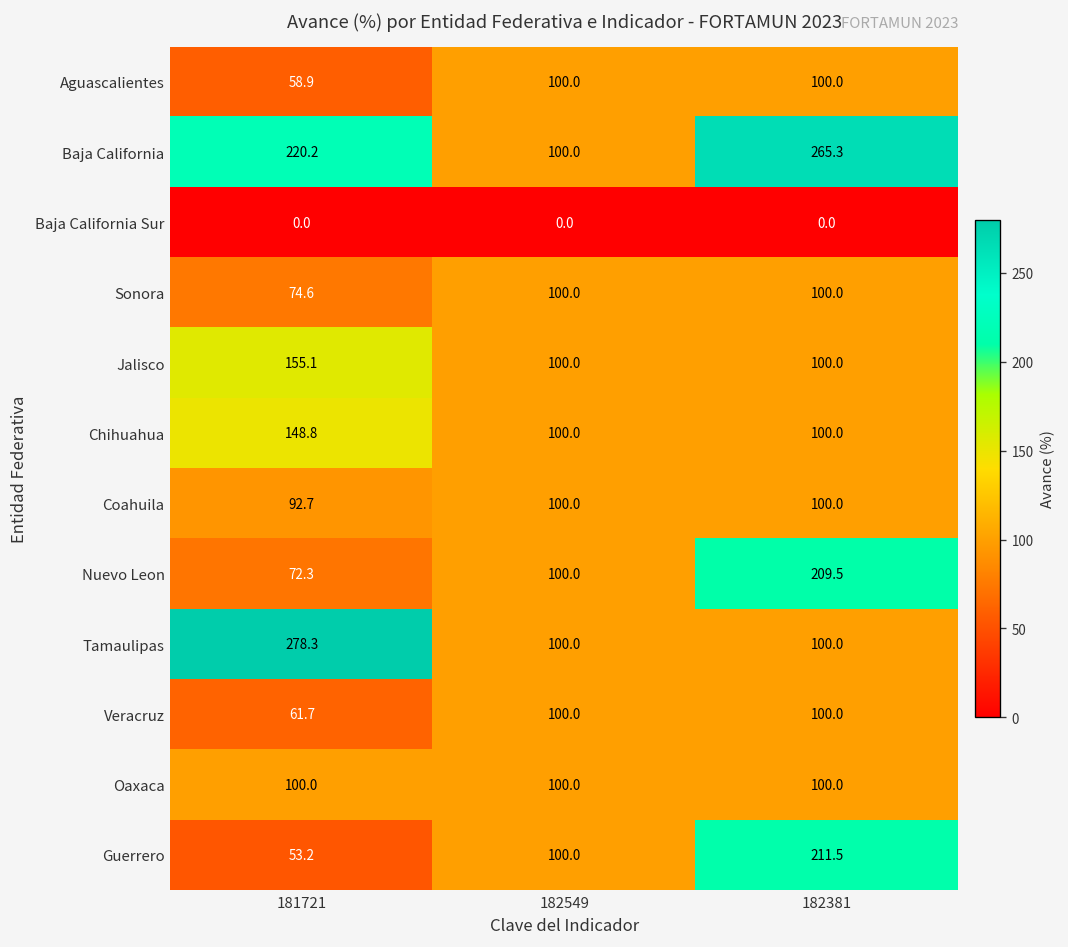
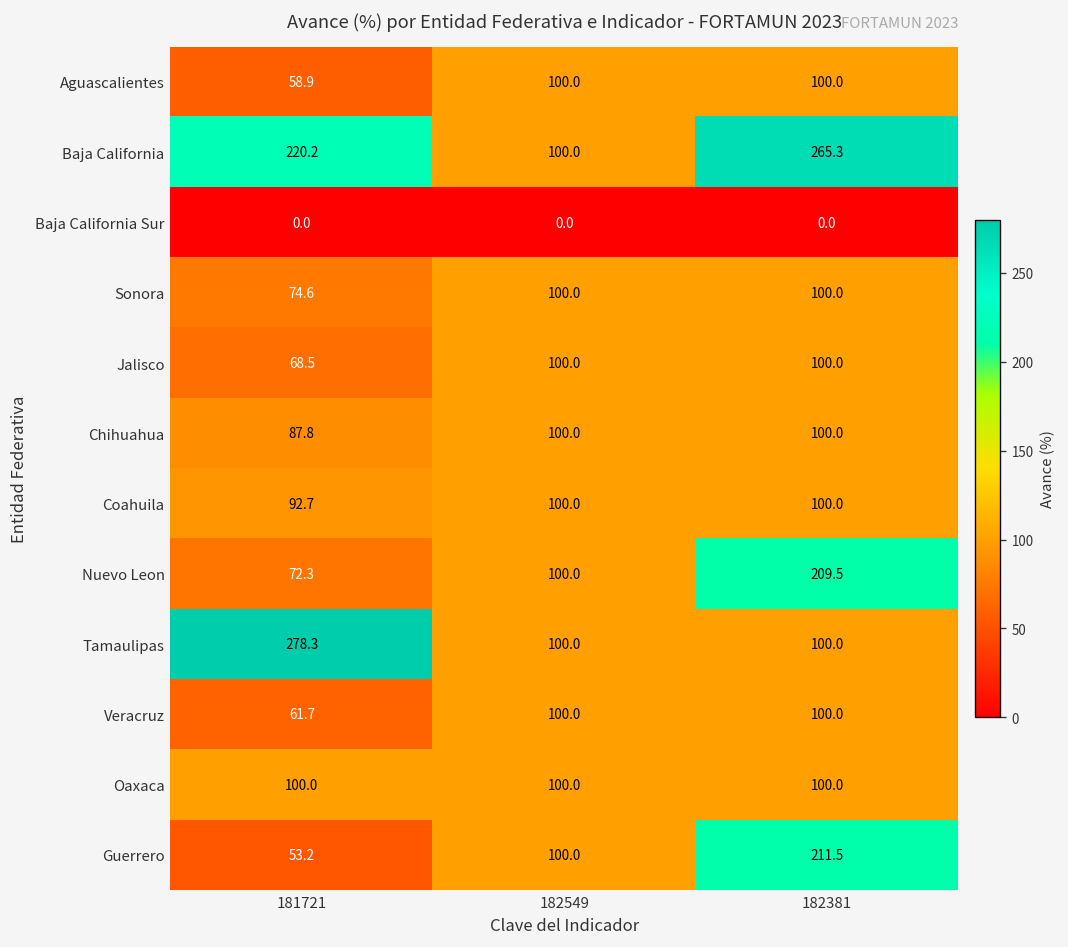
  {
    "Aguascalientes": {
      "181721": 58.9,
      "182549": 100.0,
      "182381": 100.0
    },
    "Baja California": {
      "181721": 220.2,
      "182549": 100.0,
      "182381": 265.3
    },
    "Baja California Sur": {
      "181721": 0.0,
      "182549": 0.0,
      "182381": 0.0
    },
    "Sonora": {
      "181721": 74.6,
      "182549": 100.0,
      "182381": 100.0
    },
    "Jalisco": {
-     "181721": 155.1,
+     "181721": 68.5,
      "182549": 100.0,
      "182381": 100.0
    },
    "Chihuahua": {
-     "181721": 148.8,
+     "181721": 87.8,
      "182549": 100.0,
      "182381": 100.0
    },
    "Coahuila": {
      "181721": 92.7,
      "182549": 100.0,
      "182381": 100.0
    },
    "Nuevo Leon": {
      "181721": 72.3,
      "182549": 100.0,
      "182381": 209.5
    },
    "Tamaulipas": {
      "181721": 278.3,
      "182549": 100.0,
      "182381": 100.0
    },
    "Veracruz": {
      "181721": 61.7,
      "182549": 100.0,
      "182381": 100.0
    },
    "Oaxaca": {
      "181721": 100.0,
      "182549": 100.0,
      "182381": 100.0
    },
    "Guerrero": {
      "181721": 53.2,
      "182549": 100.0,
      "182381": 211.5
    }
  }
